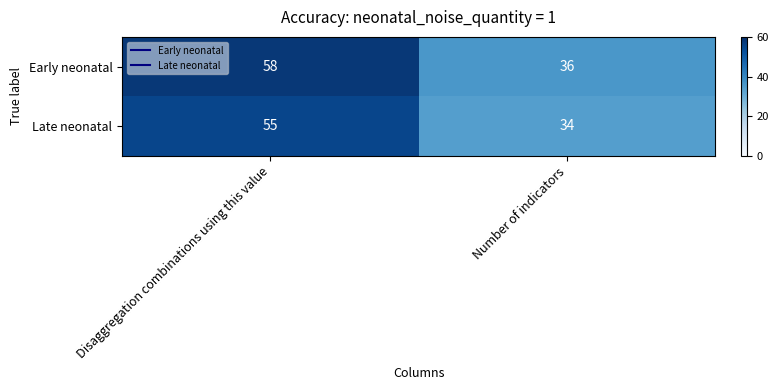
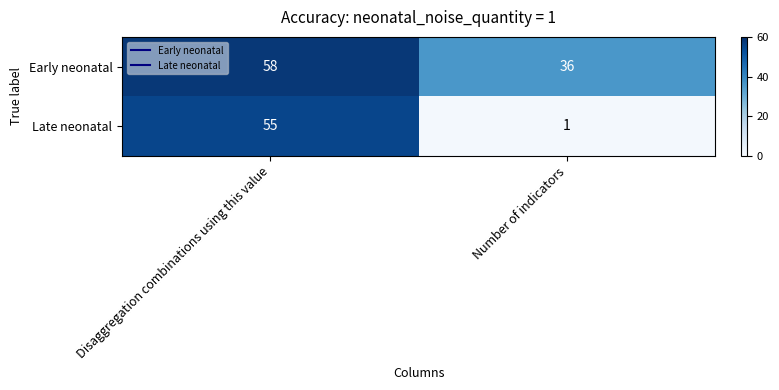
  {
    "Early neonatal": {
      "Disaggregation combinations using this value": 58,
      "Number of indicators": 36
    },
    "Late neonatal": {
      "Disaggregation combinations using this value": 55,
-     "Number of indicators": 34
+     "Number of indicators": 1
    }
  }
